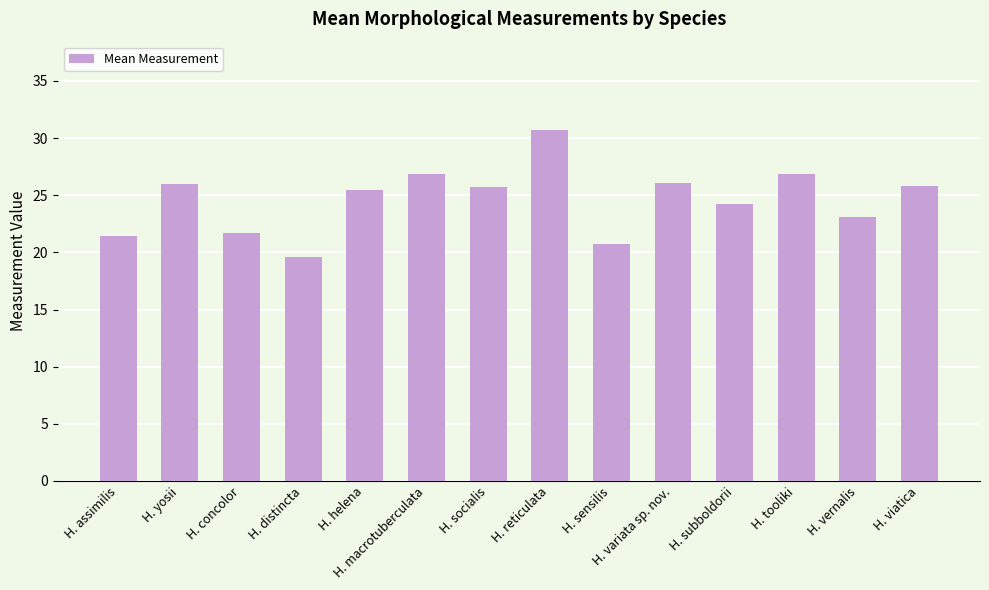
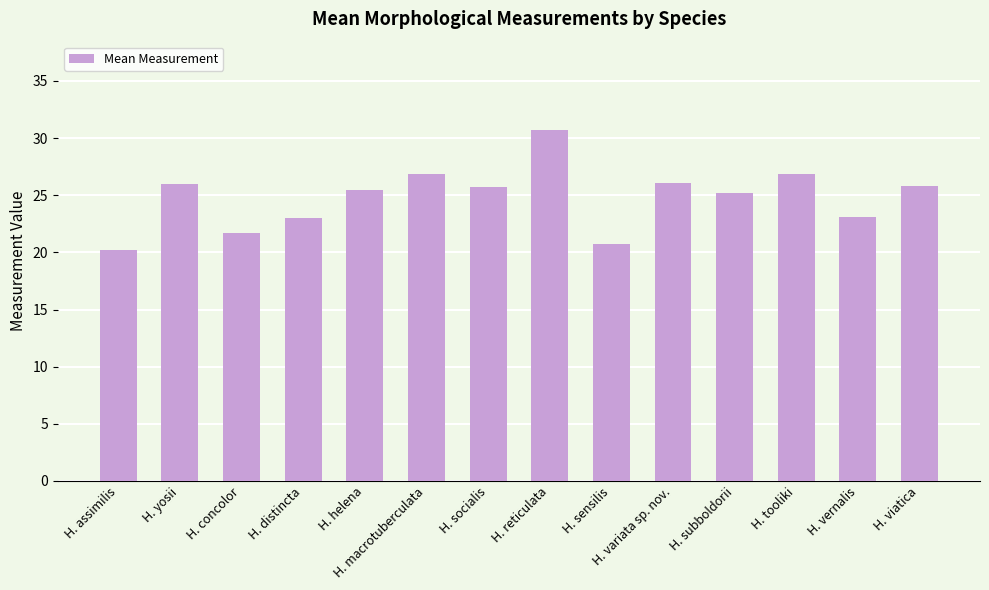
  {
-   "H. assimilis": 21.4,
+   "H. assimilis": 20.2,
    "H. yosii": 26.0,
    "H. concolor": 21.7,
-   "H. distincta": 19.6,
+   "H. distincta": 23.0,
    "H. helena": 25.5,
    "H. macrotuberculata": 26.8,
    "H. socialis": 25.8,
    "H. reticulata": 30.8,
    "H. sensilis": 20.8,
    "H. variata sp. nov.": 26.1,
-   "H. subboldorii": 24.2,
+   "H. subboldorii": 25.2,
    "H. tooliki": 26.9,
    "H. vernalis": 23.1,
    "H. viatica": 25.8
  }
